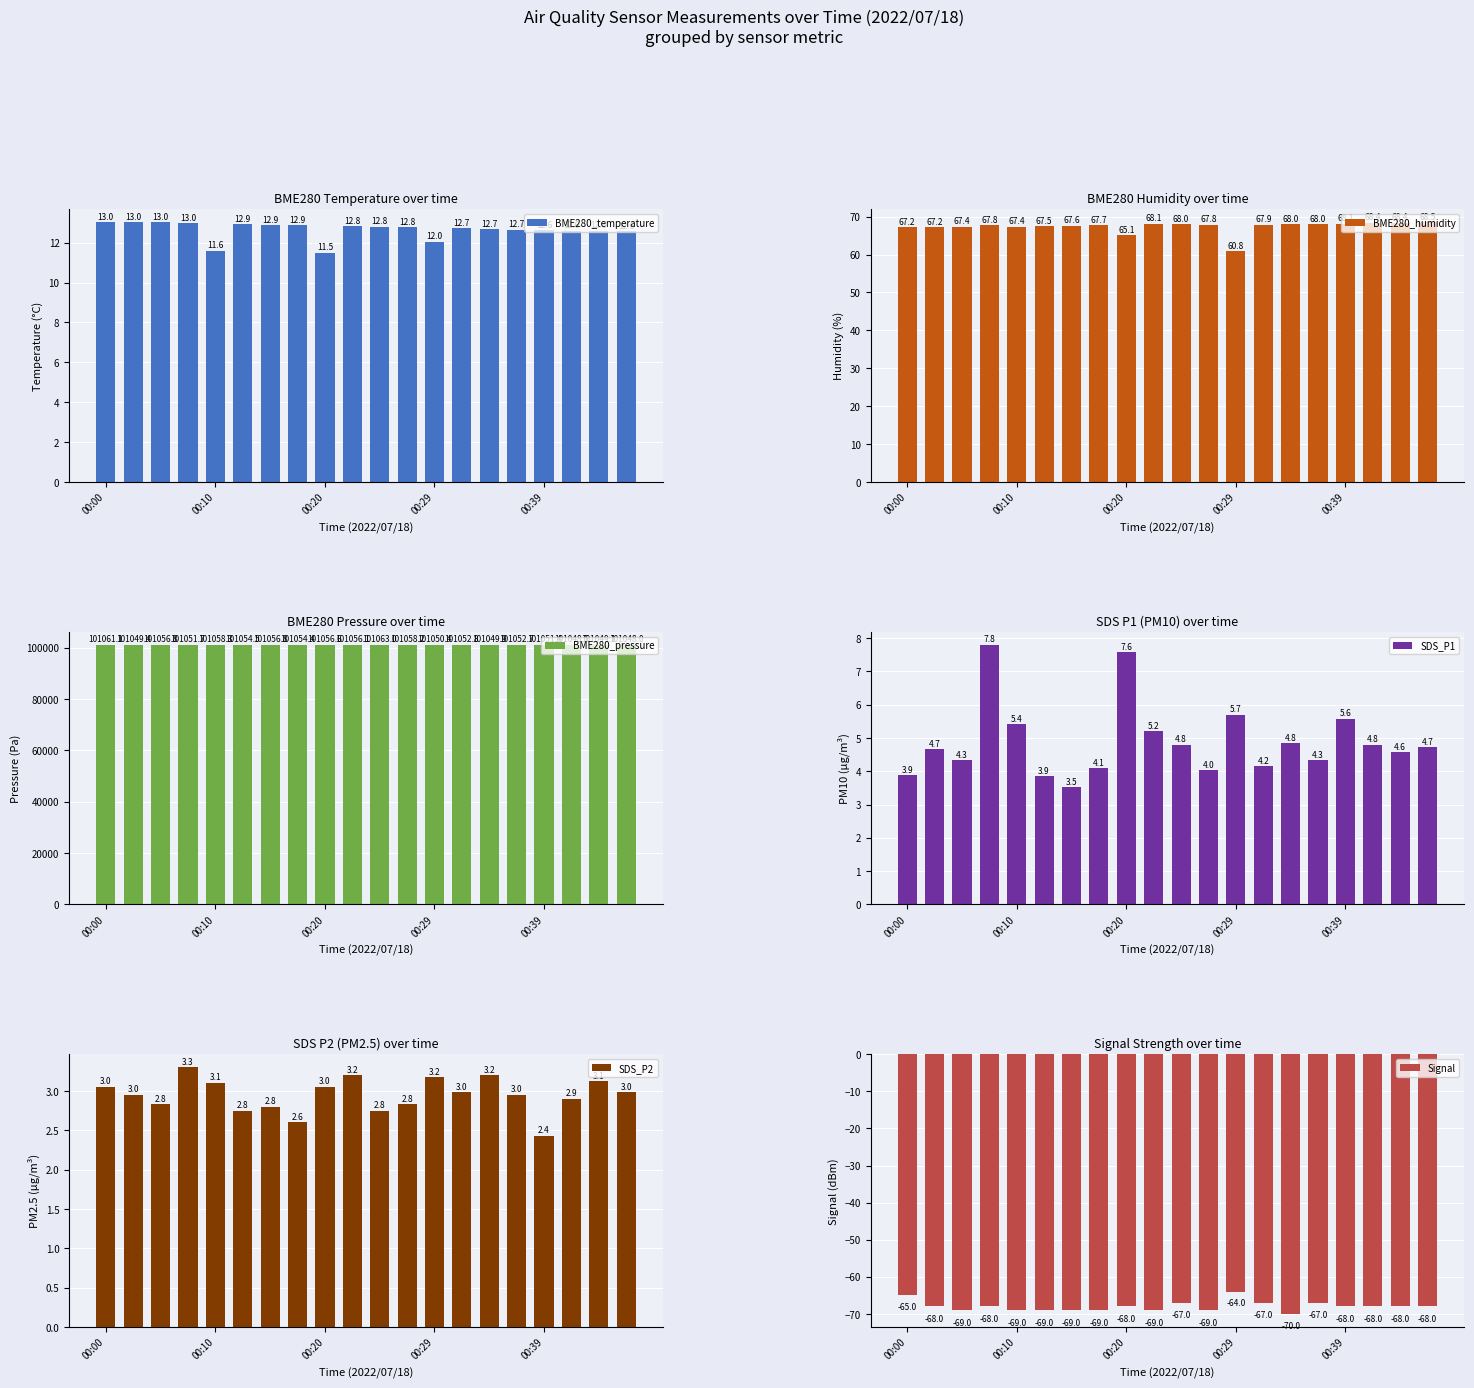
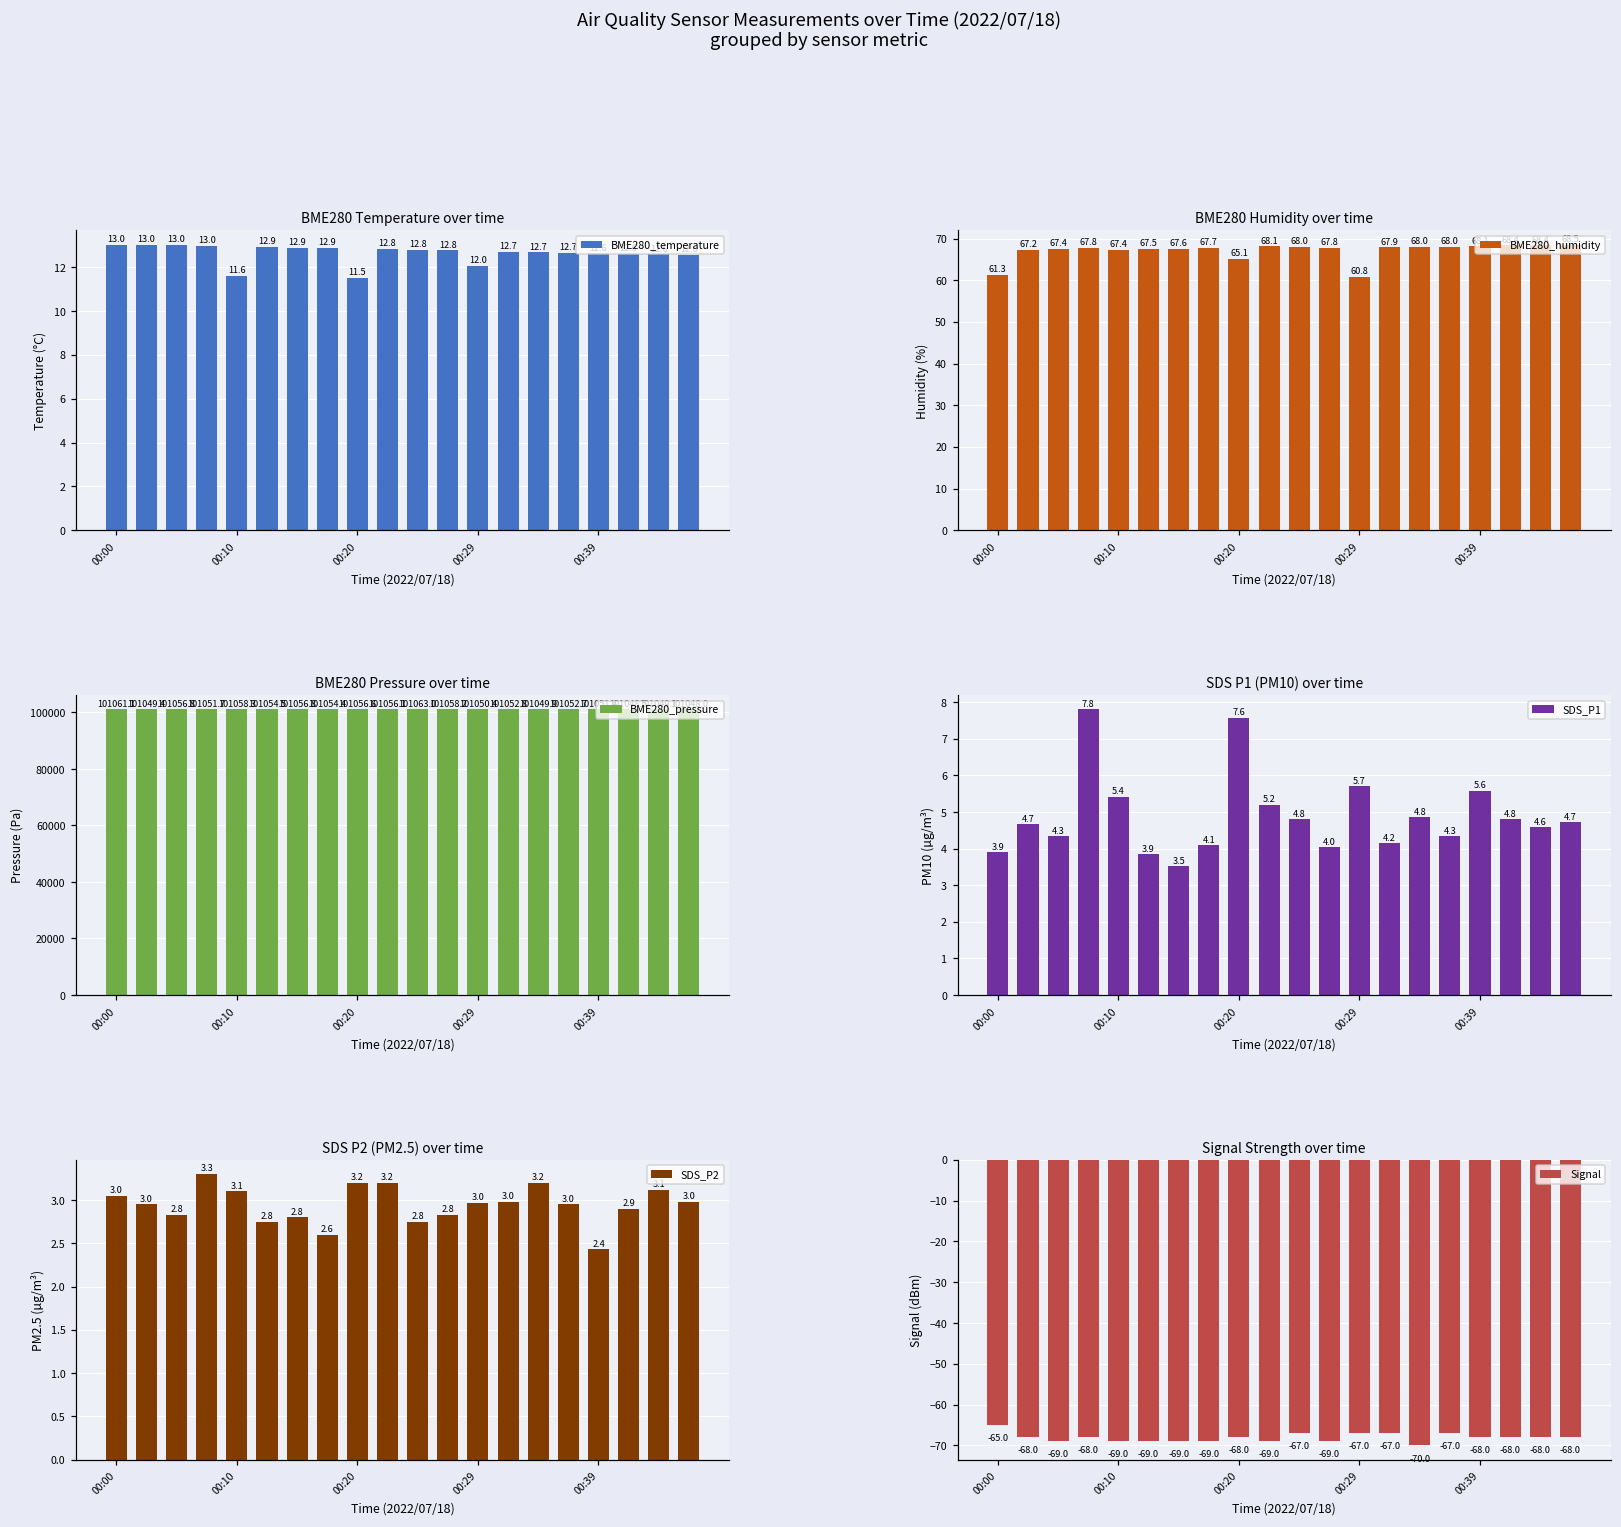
  {
    "BME280 Temperature over time": {
      "00:00": 13.0,
      "00:10": 11.6,
      "00:20": 11.5,
      "00:29": 12.0
    },
    "BME280 Humidity over time": {
-     "00:00": 67.2,
+     "00:00": 61.3,
      "00:10": 67.4,
      "00:20": 65.1,
      "00:29": 60.8
    },
    "SDS P1 (PM10) over time": {
      "00:00": 3.9,
      "00:10": 5.4,
      "00:20": 7.6,
      "00:29": 5.7,
      "00:39": 5.6
    },
    "SDS P2 (PM2.5) over time": {
      "00:00": 3.0,
      "00:10": 3.1,
-     "00:20": 3.0,
-     "00:29": 3.2,
+     "00:20": 3.2,
+     "00:29": 3.0,
      "00:39": 2.4
    },
    "Signal Strength over time": {
      "00:00": -65.0,
      "00:10": -69.0,
      "00:20": -68.0,
-     "00:29": -64.0,
+     "00:29": -67.0,
      "00:39": -68.0
    }
  }
